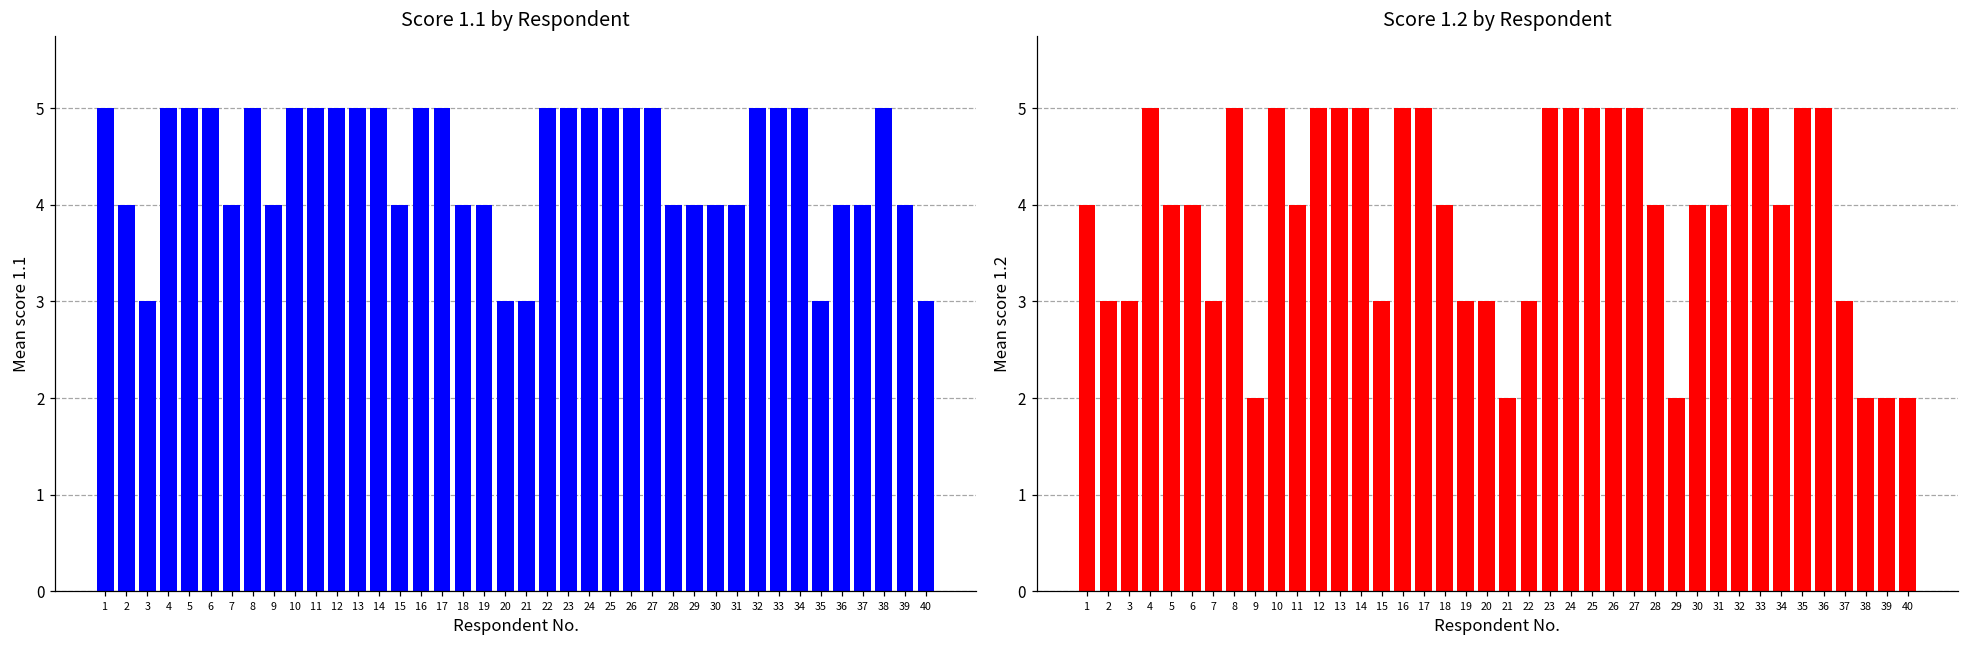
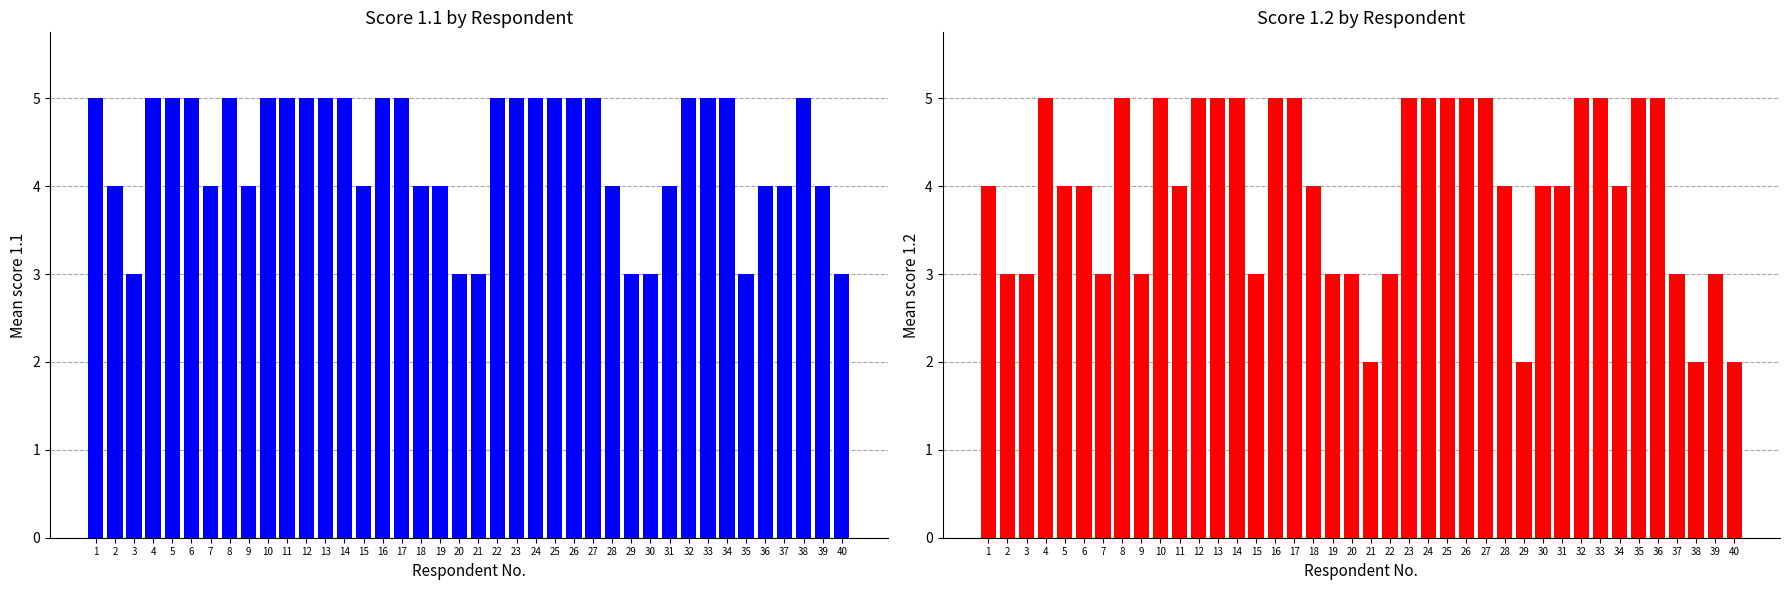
  {
    "Score 1.1 by Respondent": {
      "1": 5,
      "2": 4,
      "3": 3,
      "4": 5,
      "5": 5,
      "6": 5,
      "7": 4,
      "8": 5,
      "9": 4,
      "10": 5,
      "11": 5,
      "12": 5,
      "13": 5,
      "14": 5,
      "15": 4,
      "16": 5,
      "17": 5,
      "18": 4,
      "19": 4,
      "20": 3,
      "21": 3,
      "22": 5,
      "23": 5,
      "24": 5,
      "25": 5,
      "26": 5,
      "27": 5,
      "28": 4,
-     "29": 4,
-     "30": 4,
+     "29": 3,
+     "30": 3,
      "31": 4,
      "32": 5,
      "33": 5,
      "34": 5,
      "35": 3,
      "36": 4,
      "37": 4,
      "38": 5,
      "39": 4,
      "40": 3
    },
    "Score 1.2 by Respondent": {
      "1": 4,
      "2": 3,
      "3": 3,
      "4": 5,
      "5": 4,
      "6": 4,
      "7": 3,
      "8": 5,
-     "9": 2,
+     "9": 3,
      "10": 5,
      "11": 4,
      "12": 5,
      "13": 5,
      "14": 5,
      "15": 3,
      "16": 5,
      "17": 5,
      "18": 4,
      "19": 3,
      "20": 3,
      "21": 2,
      "22": 3,
      "23": 5,
      "24": 5,
      "25": 5,
      "26": 5,
      "27": 5,
      "28": 4,
      "29": 2,
      "30": 4,
      "31": 4,
      "32": 5,
      "33": 5,
      "34": 4,
      "35": 5,
      "36": 5,
      "37": 3,
      "38": 2,
-     "39": 2,
+     "39": 3,
      "40": 2
    }
  }
